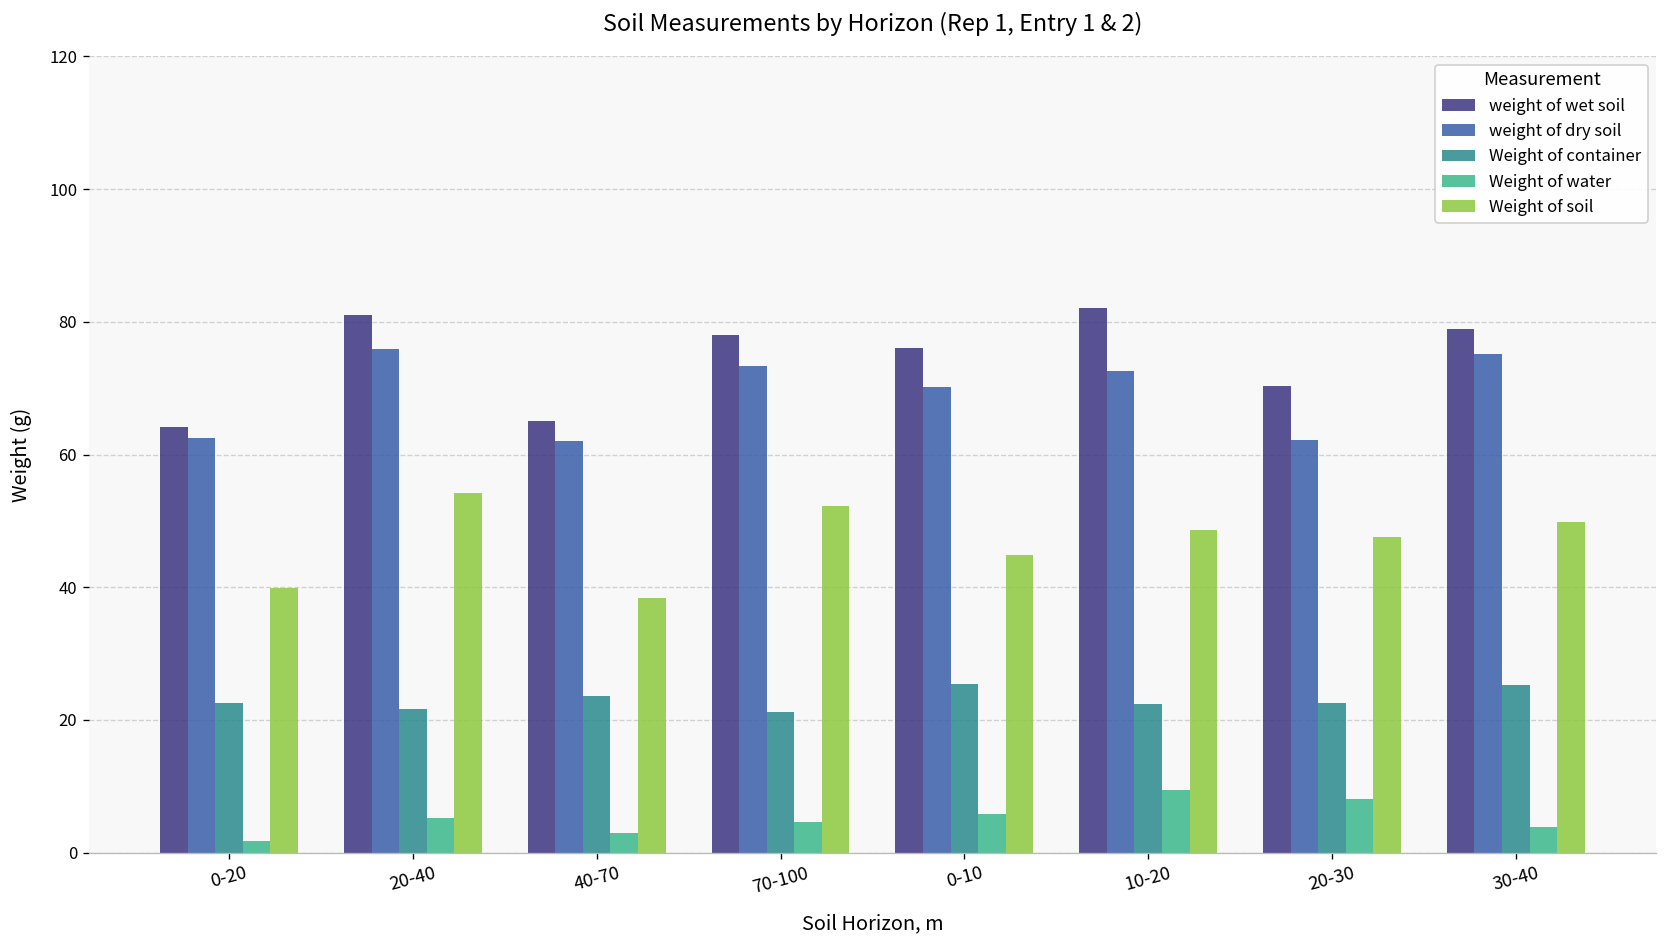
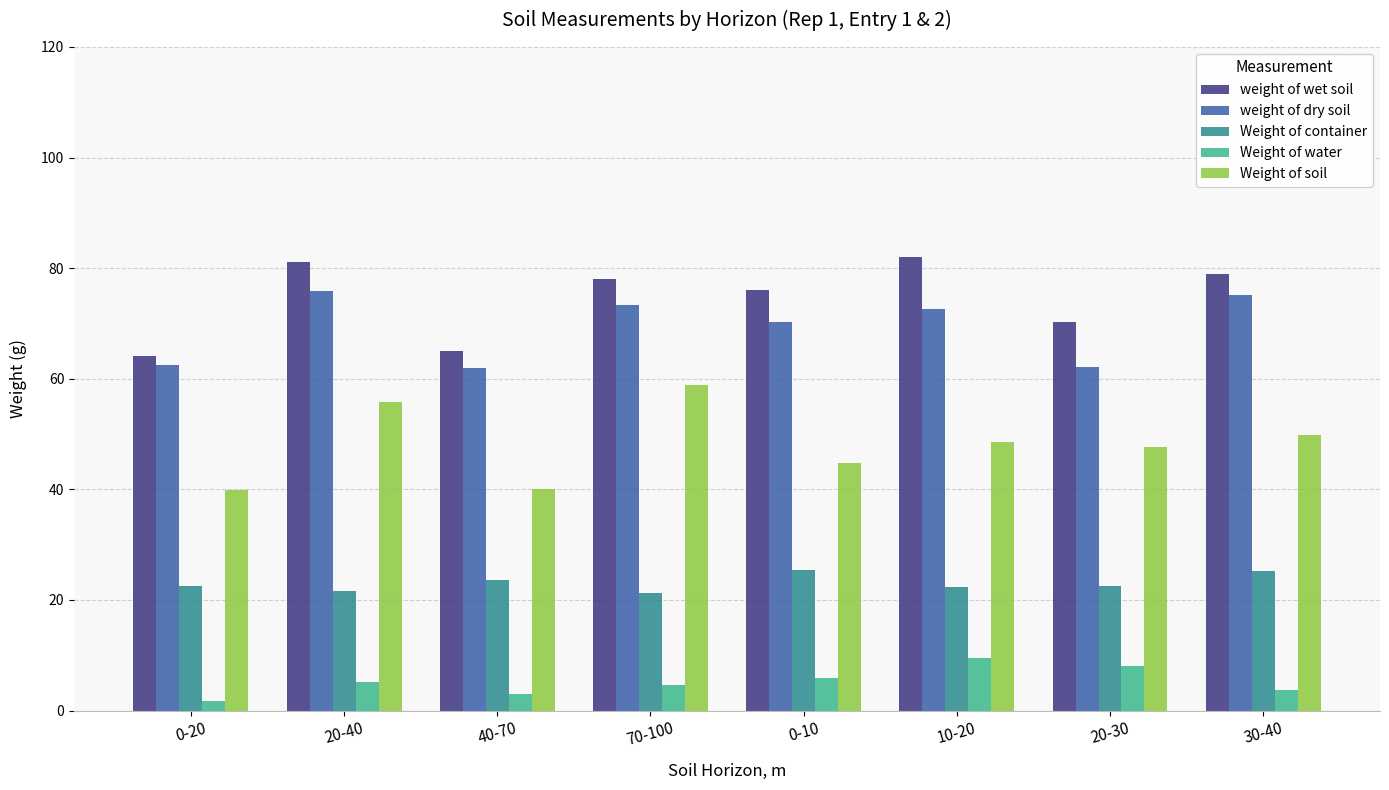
  {
    "Weight of soil": {
      "0-20": 40,
-     "20-40": 54,
-     "40-70": 38,
-     "70-100": 52,
+     "20-40": 56,
+     "40-70": 40,
+     "70-100": 59,
      "0-10": 45,
      "10-20": 49,
      "20-30": 48,
      "30-40": 50
    }
  }
